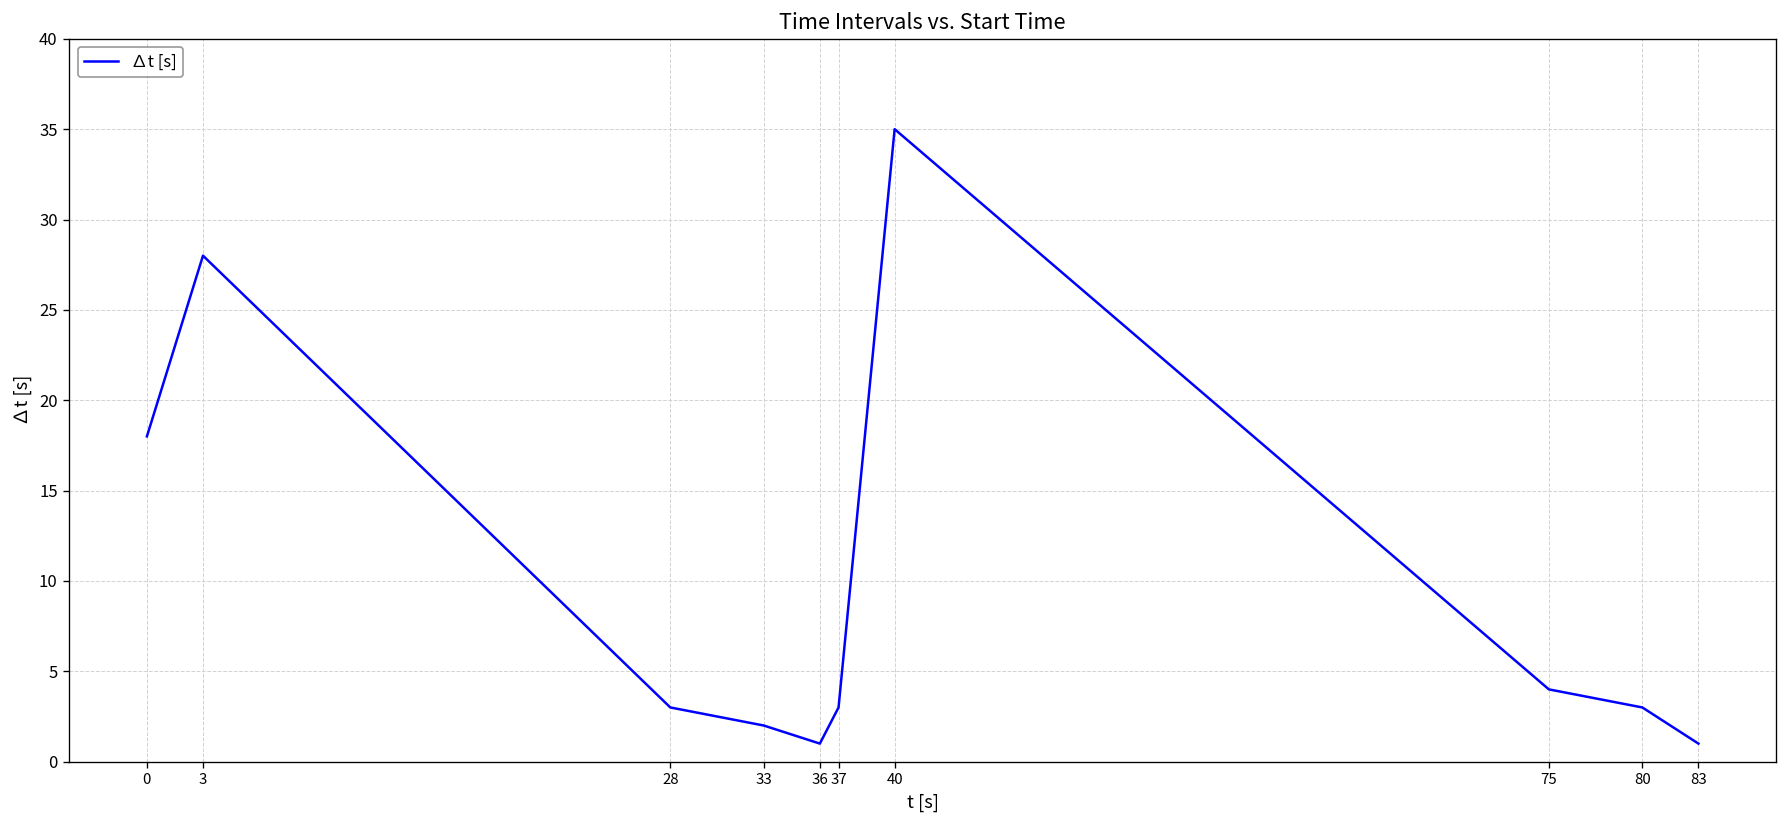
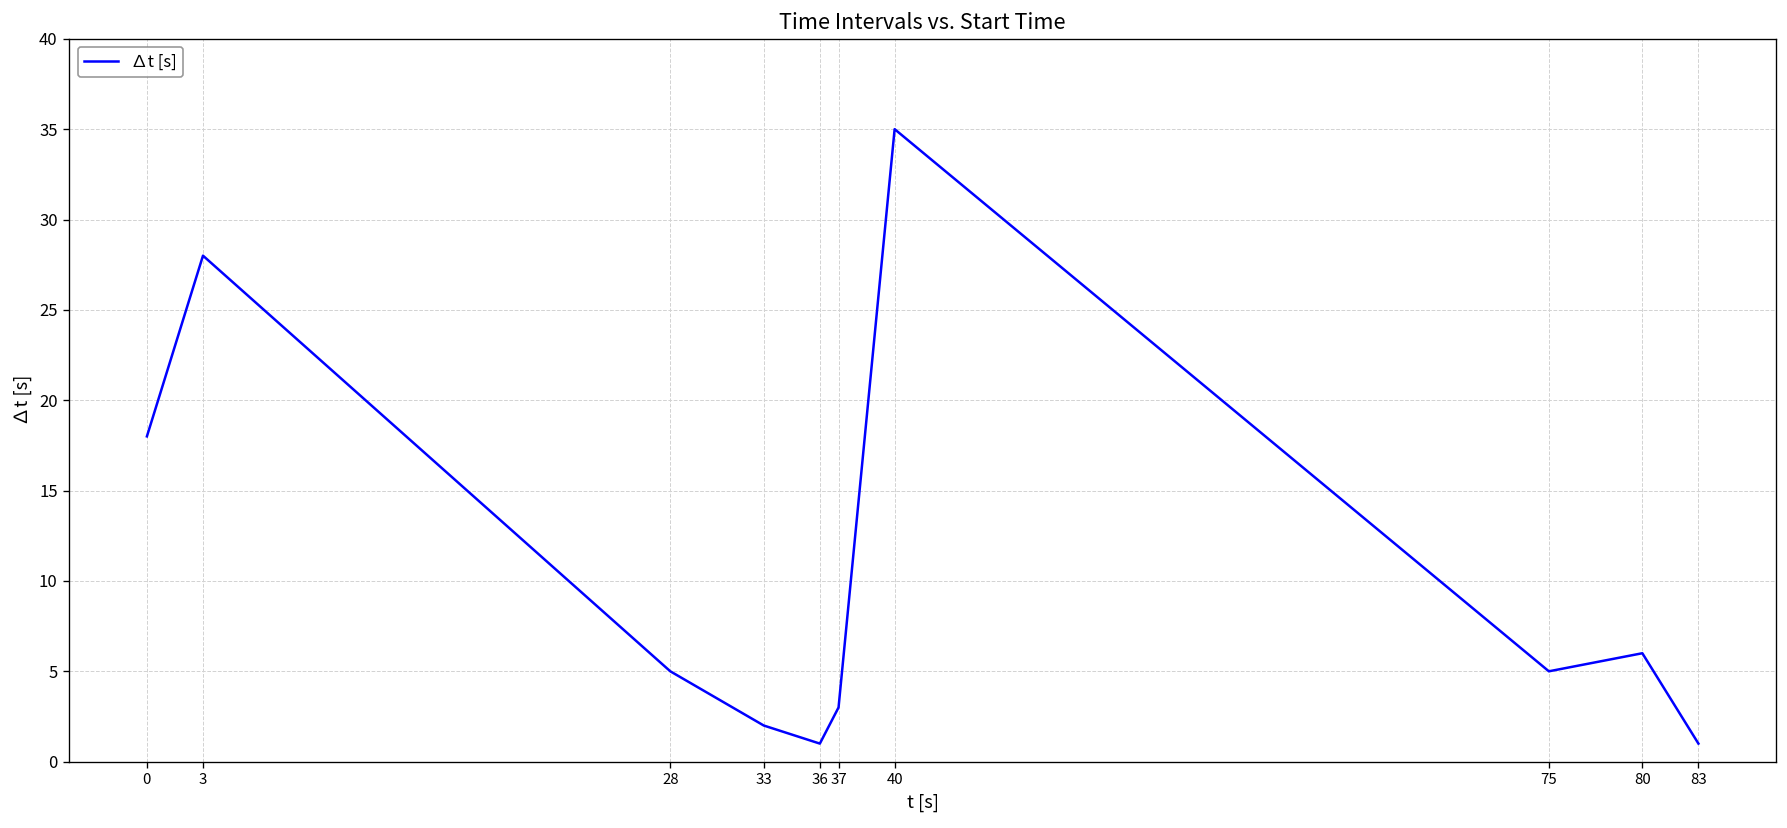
  {
    "0": 18,
    "3": 28,
-   "28": 3,
+   "28": 5,
    "33": 2,
    "36": 1,
    "37": 3,
    "40": 35,
-   "75": 4,
-   "80": 3,
+   "75": 5,
+   "80": 6,
    "83": 1
  }
